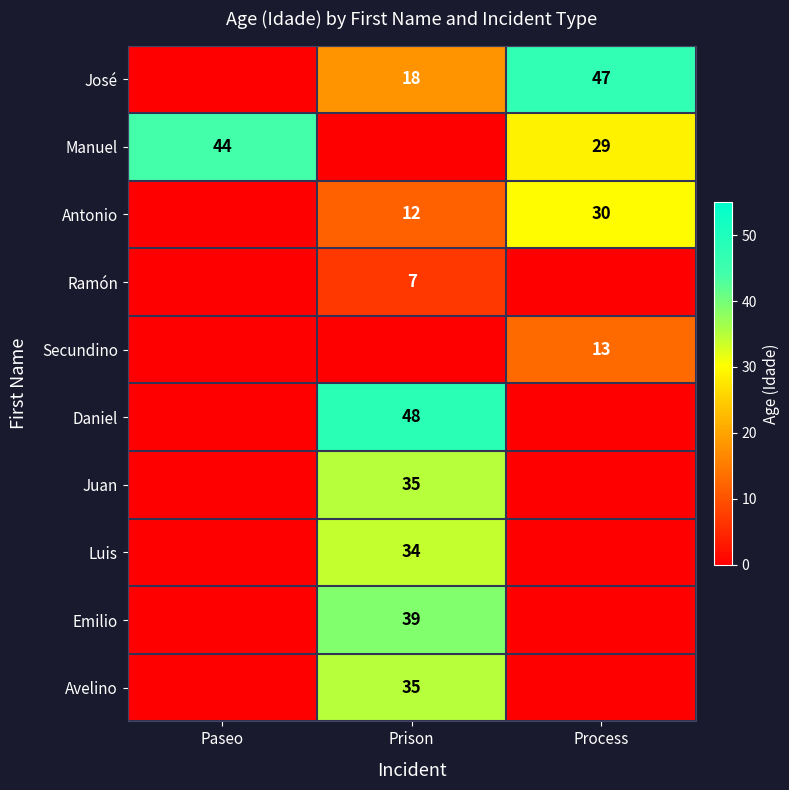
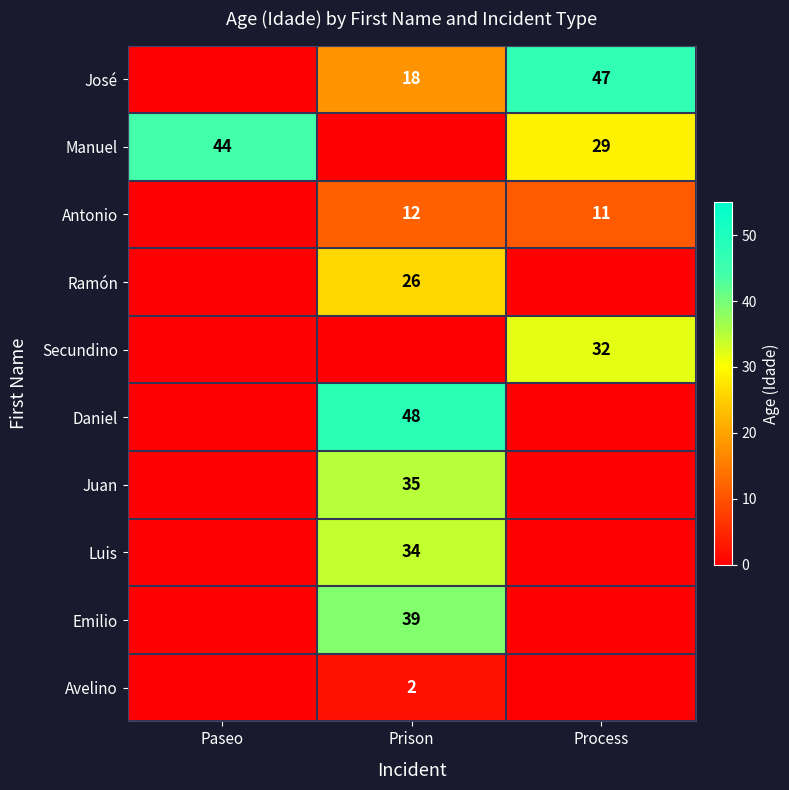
  {
    "José": {
      "Prison": 18,
      "Process": 47
    },
    "Manuel": {
      "Paseo": 44,
      "Process": 29
    },
    "Antonio": {
      "Prison": 12,
-     "Process": 30
+     "Process": 11
    },
    "Ramón": {
-     "Prison": 7
+     "Prison": 26
    },
    "Secundino": {
-     "Process": 13
+     "Process": 32
    },
    "Daniel": {
      "Prison": 48
    },
    "Juan": {
      "Prison": 35
    },
    "Luis": {
      "Prison": 34
    },
    "Emilio": {
      "Prison": 39
    },
    "Avelino": {
-     "Prison": 35
+     "Prison": 2
    }
  }
